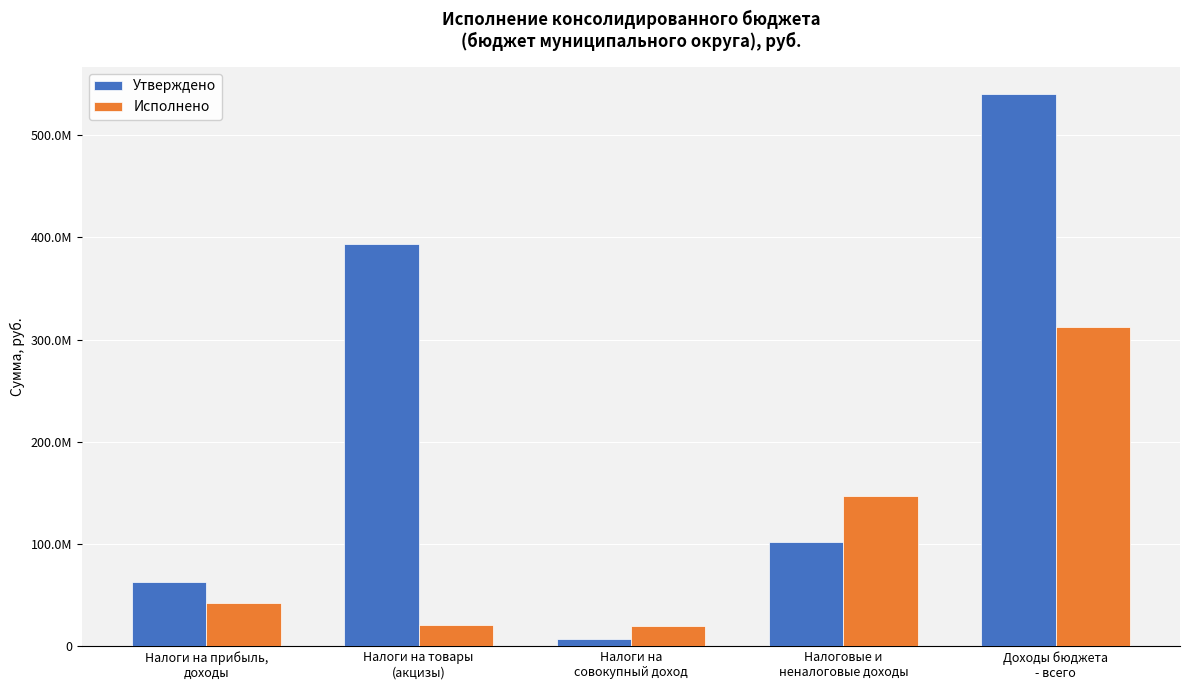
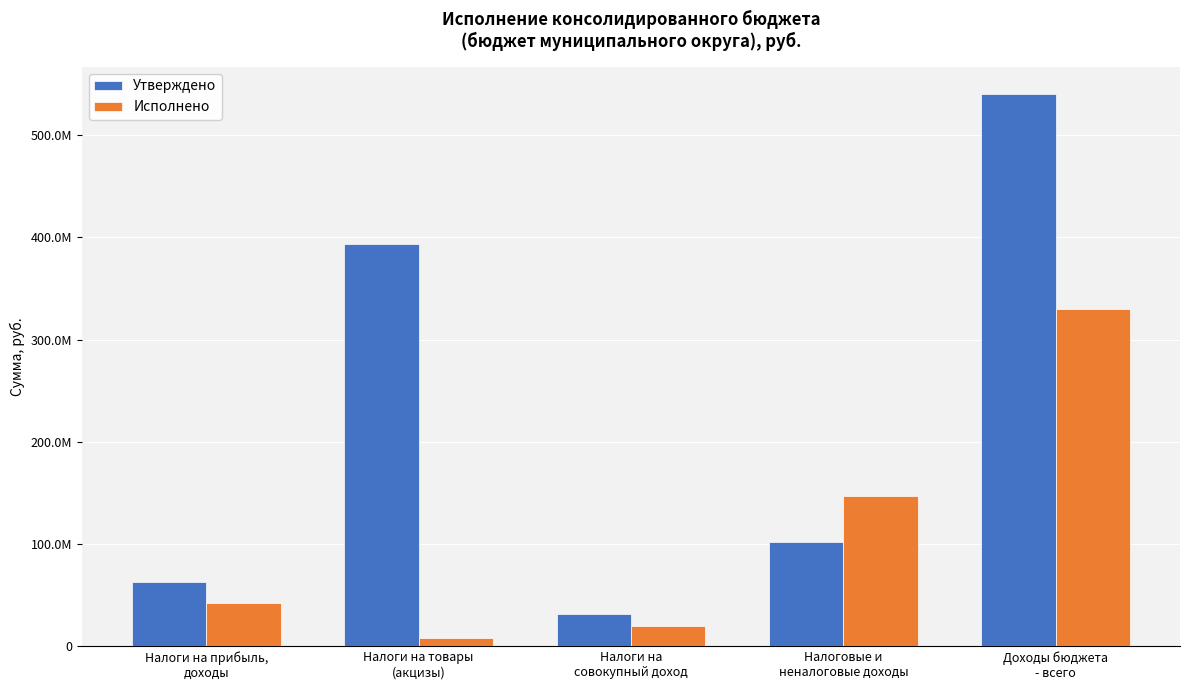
  {
    "Утверждено": {
      "Налоги на прибыль, доходы": 63000000,
      "Налоги на товары (акцизы)": 394000000,
-     "Налоги на совокупный доход": 7000000,
+     "Налоги на совокупный доход": 32000000,
      "Налоговые и неналоговые доходы": 102000000,
      "Доходы бюджета - всего": 540000000
    },
    "Исполнено": {
      "Налоги на прибыль, доходы": 42000000,
-     "Налоги на товары (акцизы)": 21000000,
+     "Налоги на товары (акцизы)": 8000000,
      "Налоги на совокупный доход": 20000000,
      "Налоговые и неналоговые доходы": 147000000,
-     "Доходы бюджета - всего": 312000000
+     "Доходы бюджета - всего": 330000000
    }
  }
